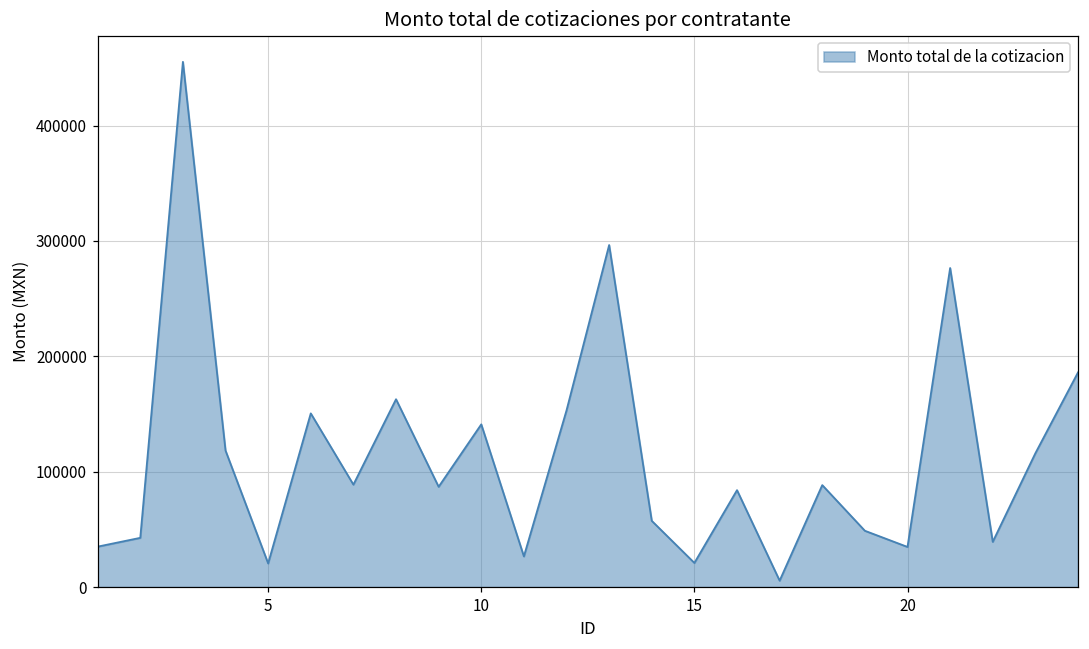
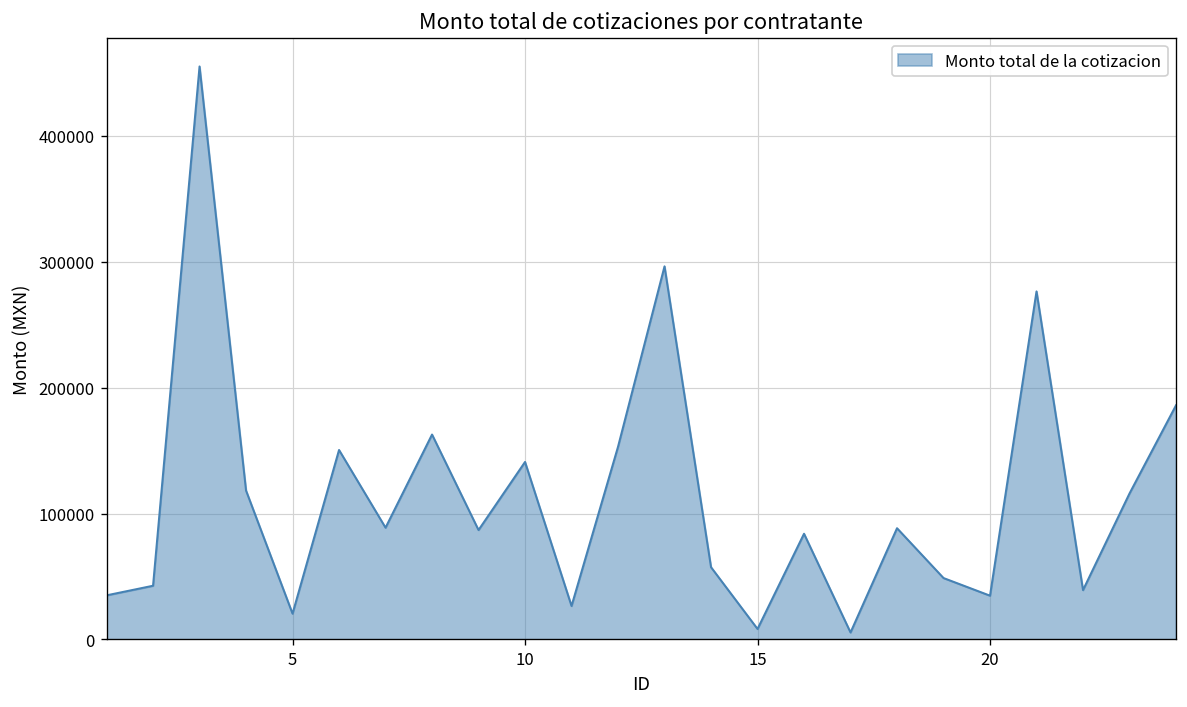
  {
    "5": 21000,
    "10": 141000,
-   "15": 21000,
+   "15": 8000,
    "20": 35000
  }
